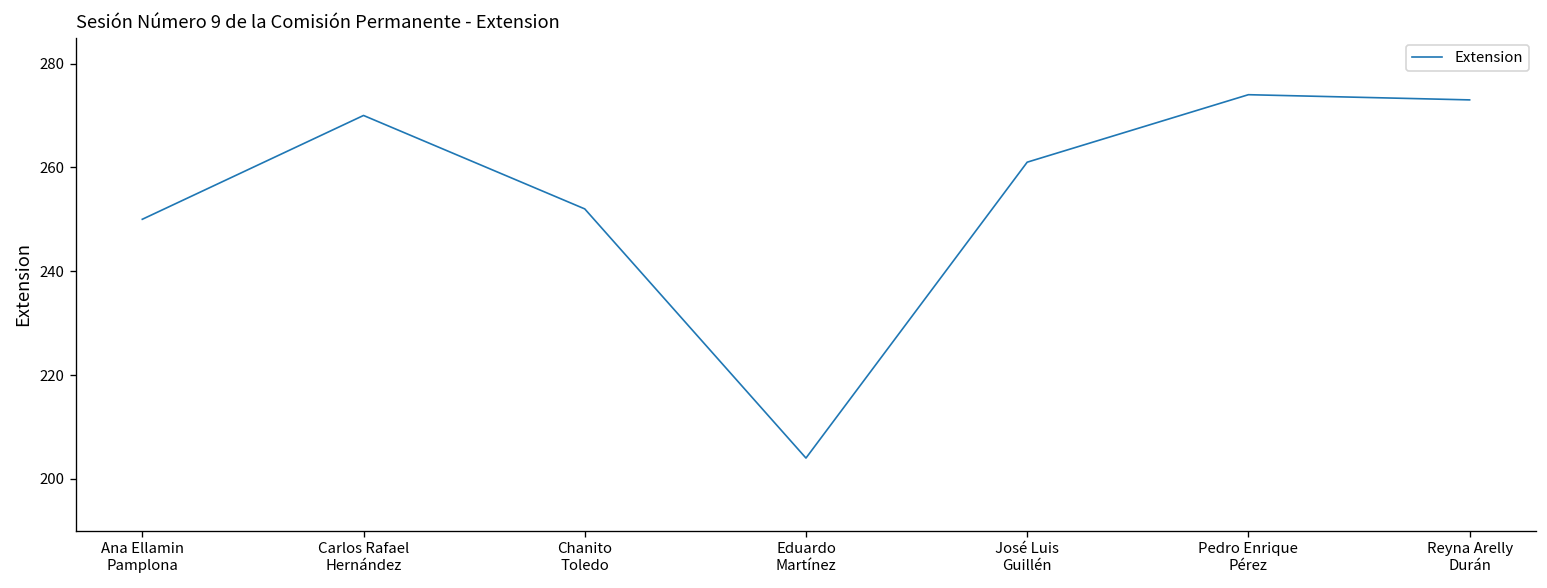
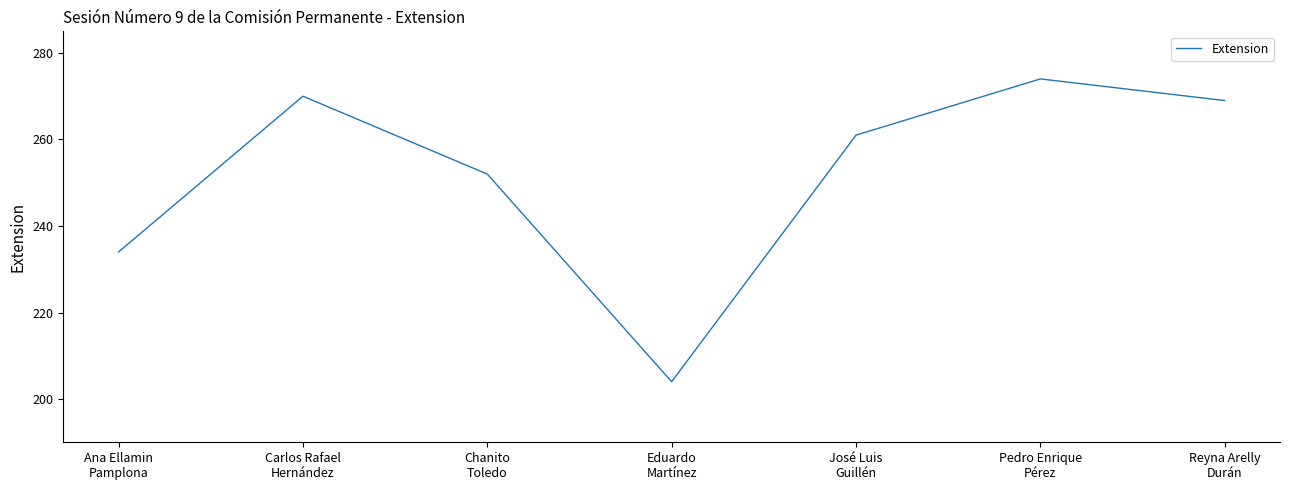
  {
-   "Ana Ellamin Pamplona": 250,
+   "Ana Ellamin Pamplona": 234,
    "Carlos Rafael Hernández": 270,
    "Chanito Toledo": 252,
    "Eduardo Martínez": 204,
    "José Luis Guillén": 261,
    "Pedro Enrique Pérez": 274,
-   "Reyna Arelly Durán": 273
+   "Reyna Arelly Durán": 269
  }
